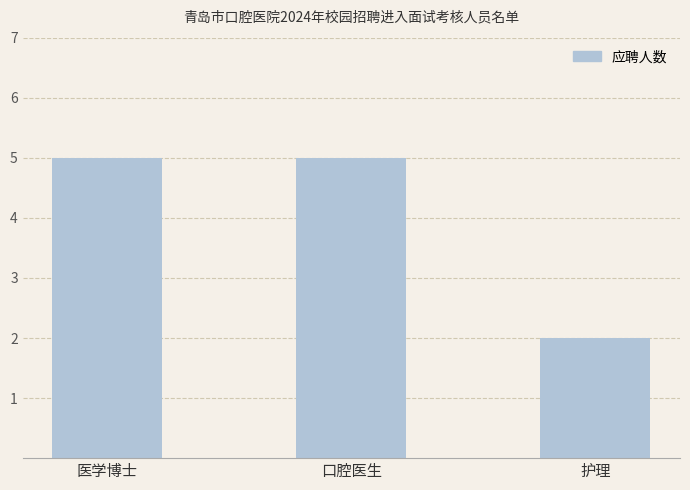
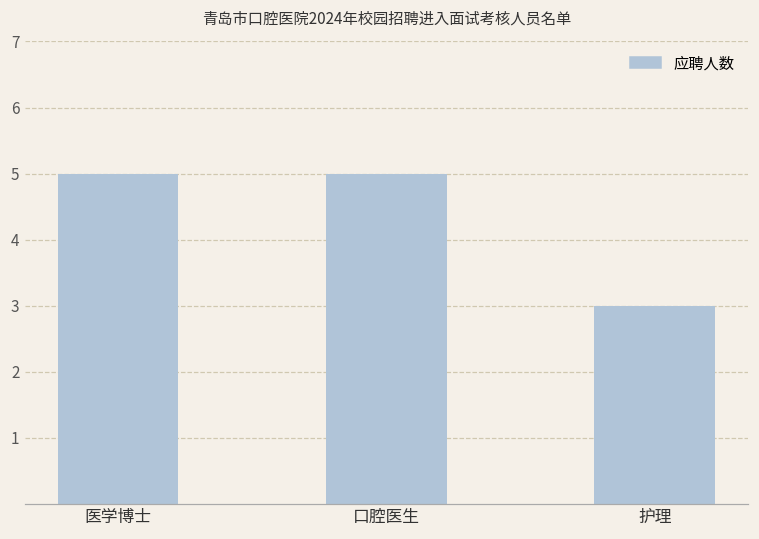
  {
    "医学博士": 5,
    "口腔医生": 5,
-   "护理": 2
+   "护理": 3
  }
